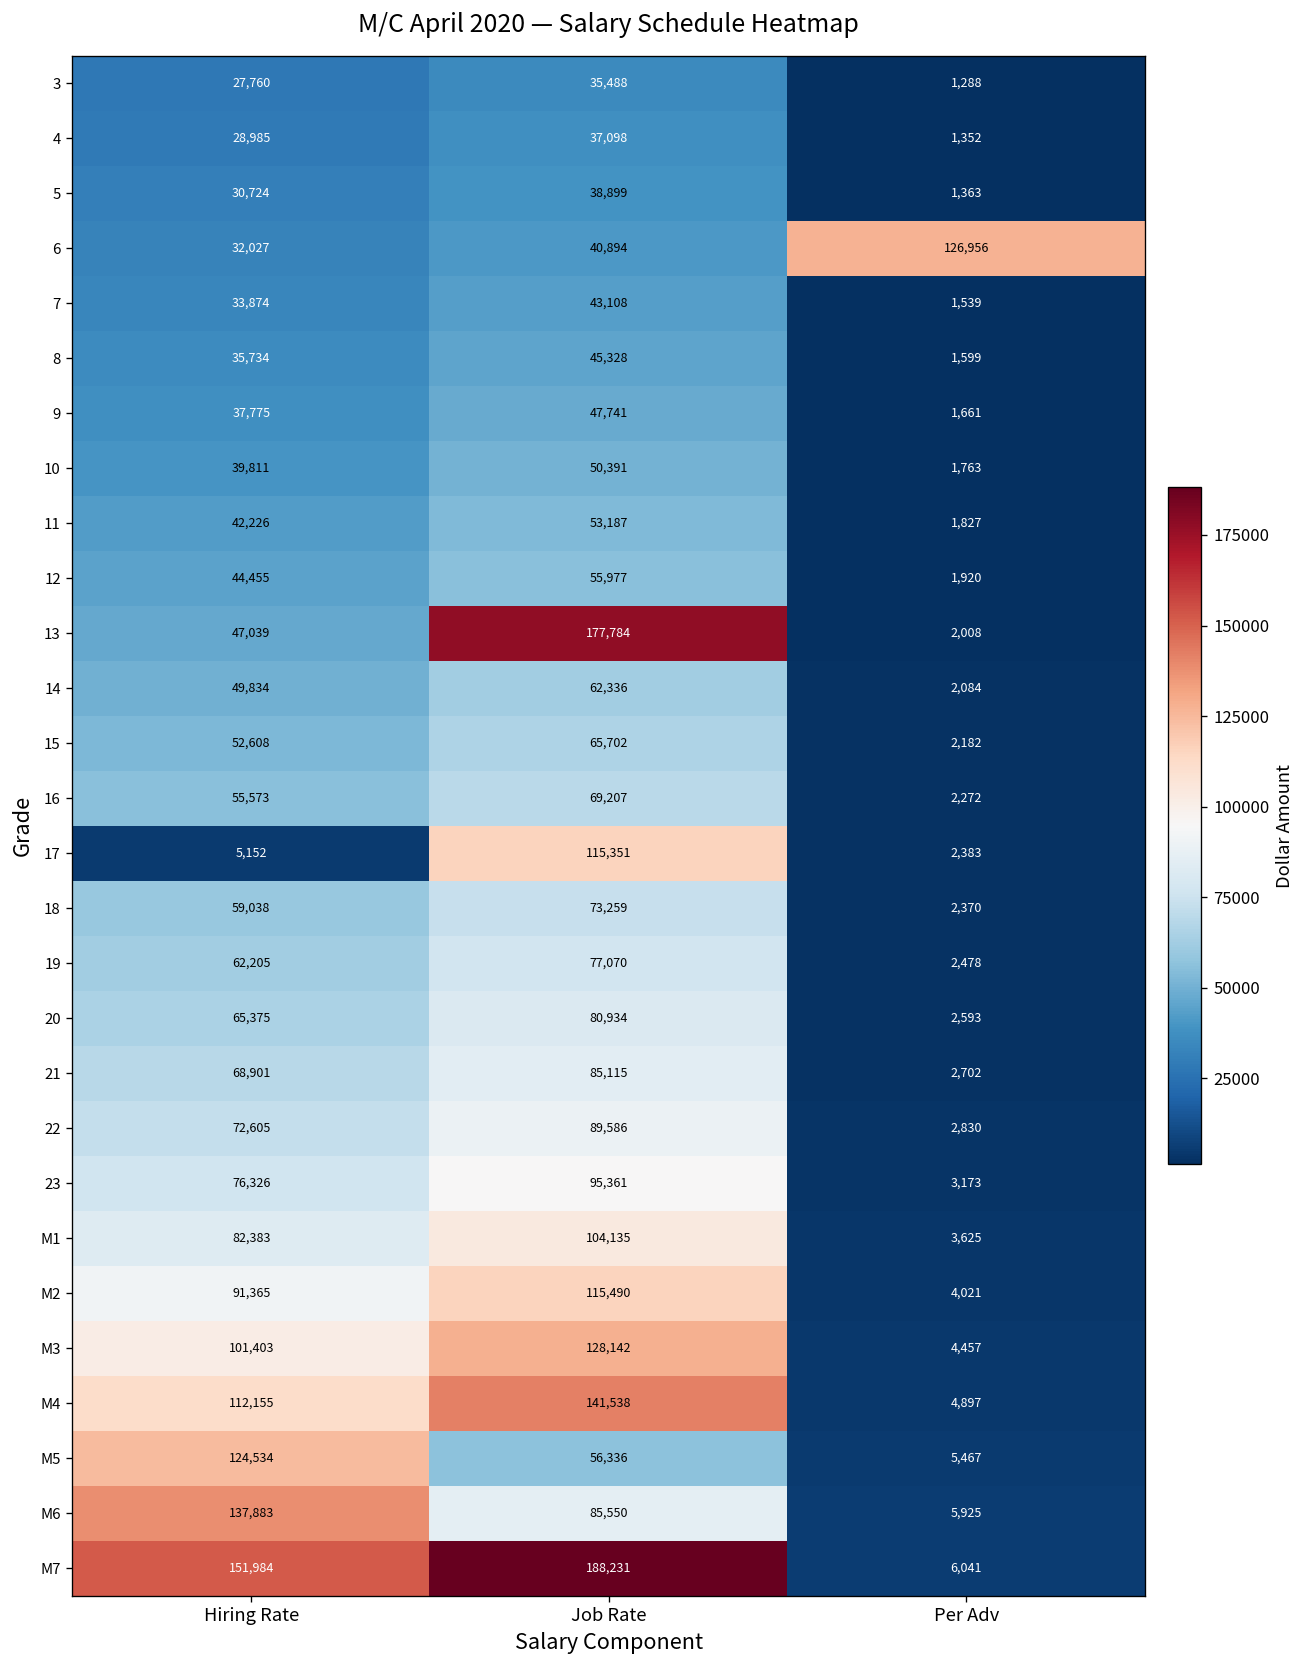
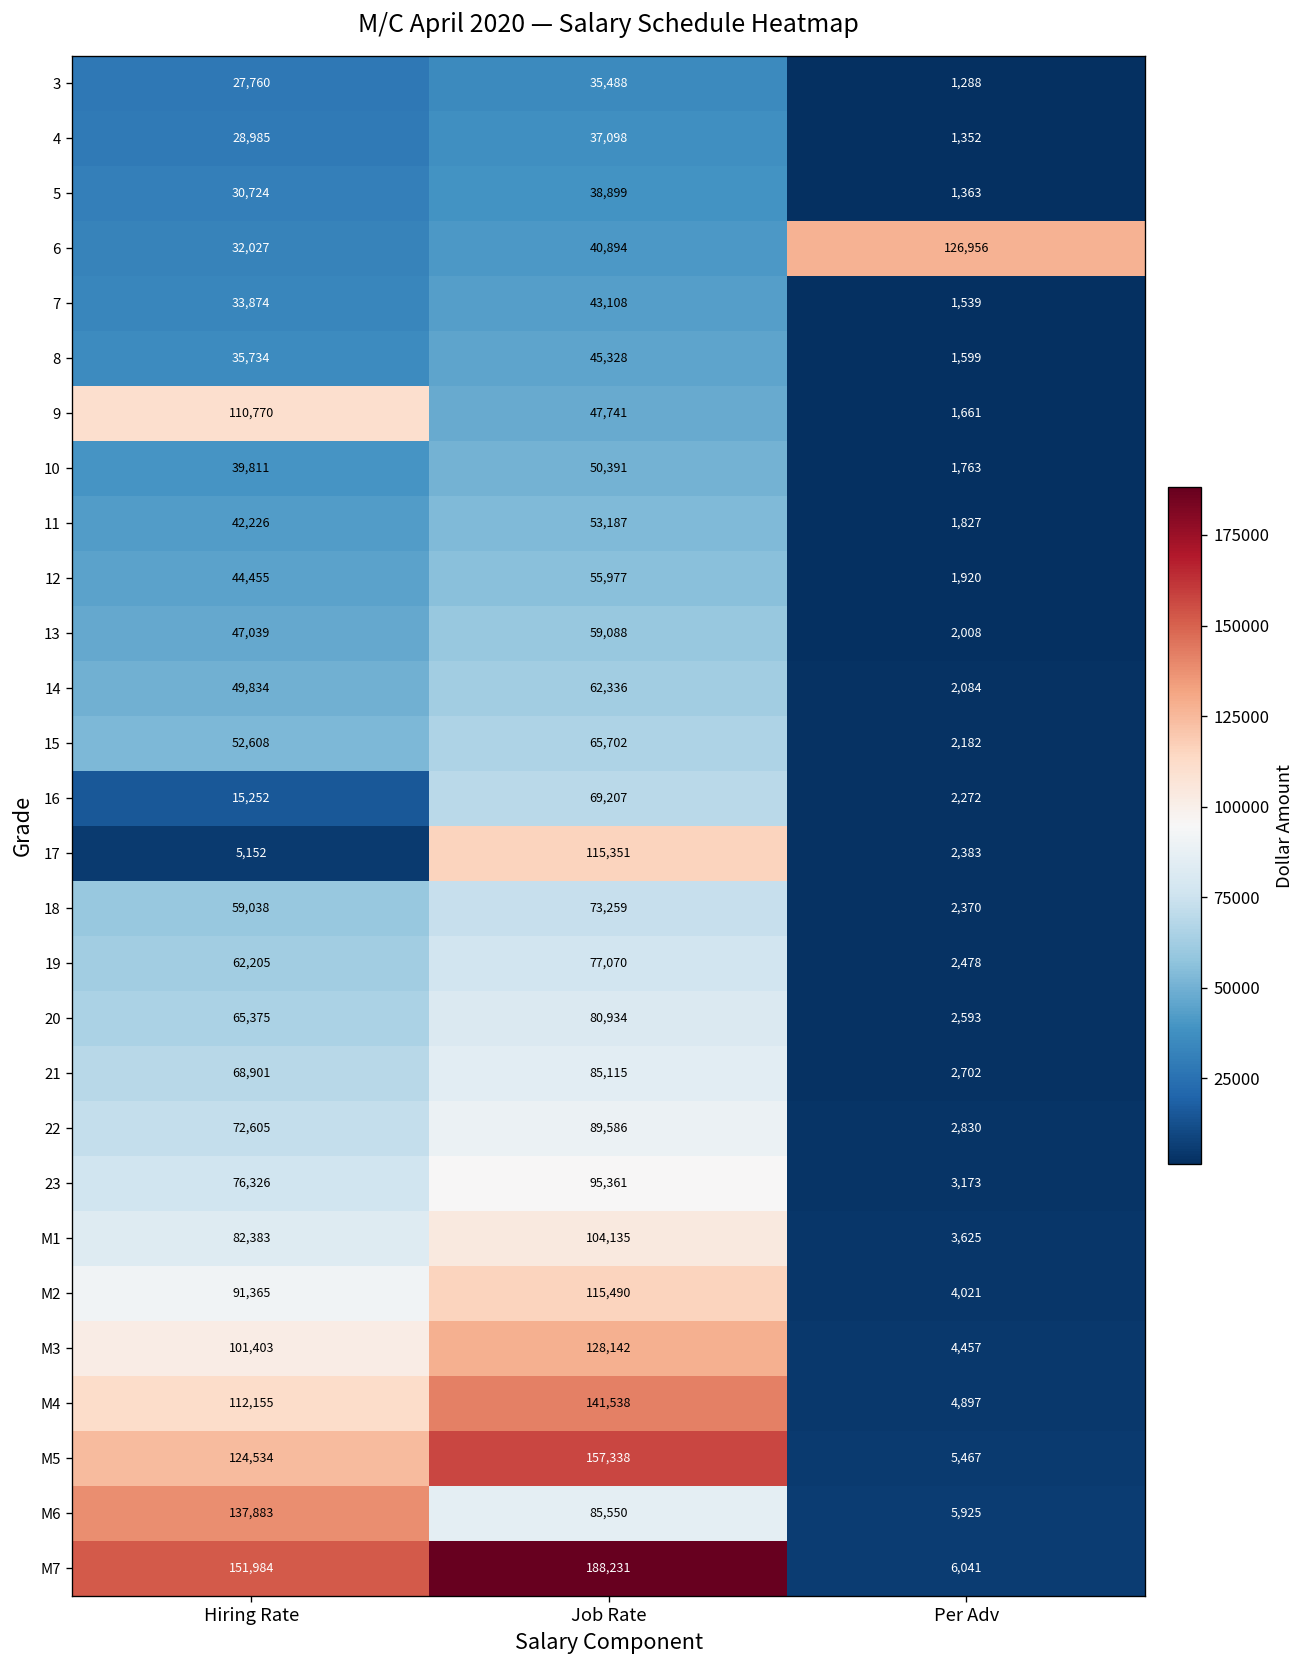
  {
    "3": {
      "Hiring Rate": "27,760",
      "Job Rate": "35,488",
      "Per Adv": "1,288"
    },
    "4": {
      "Hiring Rate": "28,985",
      "Job Rate": "37,098",
      "Per Adv": "1,352"
    },
    "5": {
      "Hiring Rate": "30,724",
      "Job Rate": "38,899",
      "Per Adv": "1,363"
    },
    "6": {
      "Hiring Rate": "32,027",
      "Job Rate": "40,894",
      "Per Adv": "126,956"
    },
    "7": {
      "Hiring Rate": "33,874",
      "Job Rate": "43,108",
      "Per Adv": "1,539"
    },
    "8": {
      "Hiring Rate": "35,734",
      "Job Rate": "45,328",
      "Per Adv": "1,599"
    },
    "9": {
-     "Hiring Rate": "37,775",
+     "Hiring Rate": "110,770",
      "Job Rate": "47,741",
      "Per Adv": "1,661"
    },
    "10": {
      "Hiring Rate": "39,811",
      "Job Rate": "50,391",
      "Per Adv": "1,763"
    },
    "11": {
      "Hiring Rate": "42,226",
      "Job Rate": "53,187",
      "Per Adv": "1,827"
    },
    "12": {
      "Hiring Rate": "44,455",
      "Job Rate": "55,977",
      "Per Adv": "1,920"
    },
    "13": {
      "Hiring Rate": "47,039",
-     "Job Rate": "177,784",
+     "Job Rate": "59,088",
      "Per Adv": "2,008"
    },
    "14": {
      "Hiring Rate": "49,834",
      "Job Rate": "62,336",
      "Per Adv": "2,084"
    },
    "15": {
      "Hiring Rate": "52,608",
      "Job Rate": "65,702",
      "Per Adv": "2,182"
    },
    "16": {
-     "Hiring Rate": "55,573",
+     "Hiring Rate": "15,252",
      "Job Rate": "69,207",
      "Per Adv": "2,272"
    },
    "17": {
      "Hiring Rate": "5,152",
      "Job Rate": "115,351",
      "Per Adv": "2,383"
    },
    "18": {
      "Hiring Rate": "59,038",
      "Job Rate": "73,259",
      "Per Adv": "2,370"
    },
    "19": {
      "Hiring Rate": "62,205",
      "Job Rate": "77,070",
      "Per Adv": "2,478"
    },
    "20": {
      "Hiring Rate": "65,375",
      "Job Rate": "80,934",
      "Per Adv": "2,593"
    },
    "21": {
      "Hiring Rate": "68,901",
      "Job Rate": "85,115",
      "Per Adv": "2,702"
    },
    "22": {
      "Hiring Rate": "72,605",
      "Job Rate": "89,586",
      "Per Adv": "2,830"
    },
    "23": {
      "Hiring Rate": "76,326",
      "Job Rate": "95,361",
      "Per Adv": "3,173"
    },
    "M1": {
      "Hiring Rate": "82,383",
      "Job Rate": "104,135",
      "Per Adv": "3,625"
    },
    "M2": {
      "Hiring Rate": "91,365",
      "Job Rate": "115,490",
      "Per Adv": "4,021"
    },
    "M3": {
      "Hiring Rate": "101,403",
      "Job Rate": "128,142",
      "Per Adv": "4,457"
    },
    "M4": {
      "Hiring Rate": "112,155",
      "Job Rate": "141,538",
      "Per Adv": "4,897"
    },
    "M5": {
      "Hiring Rate": "124,534",
-     "Job Rate": "56,336",
+     "Job Rate": "157,338",
      "Per Adv": "5,467"
    },
    "M6": {
      "Hiring Rate": "137,883",
      "Job Rate": "85,550",
      "Per Adv": "5,925"
    },
    "M7": {
      "Hiring Rate": "151,984",
      "Job Rate": "188,231",
      "Per Adv": "6,041"
    }
  }
